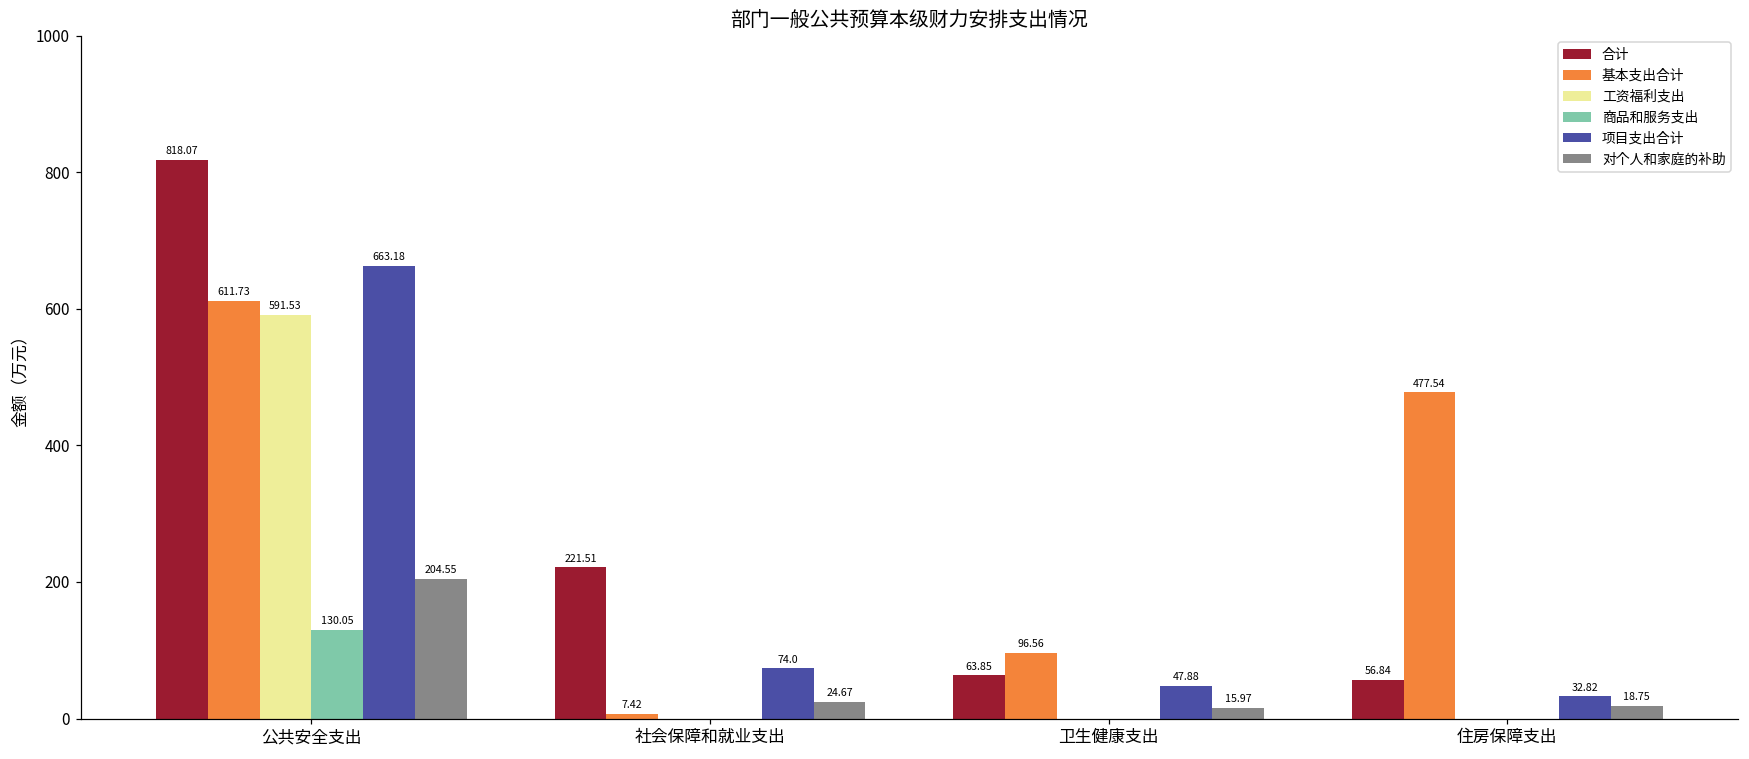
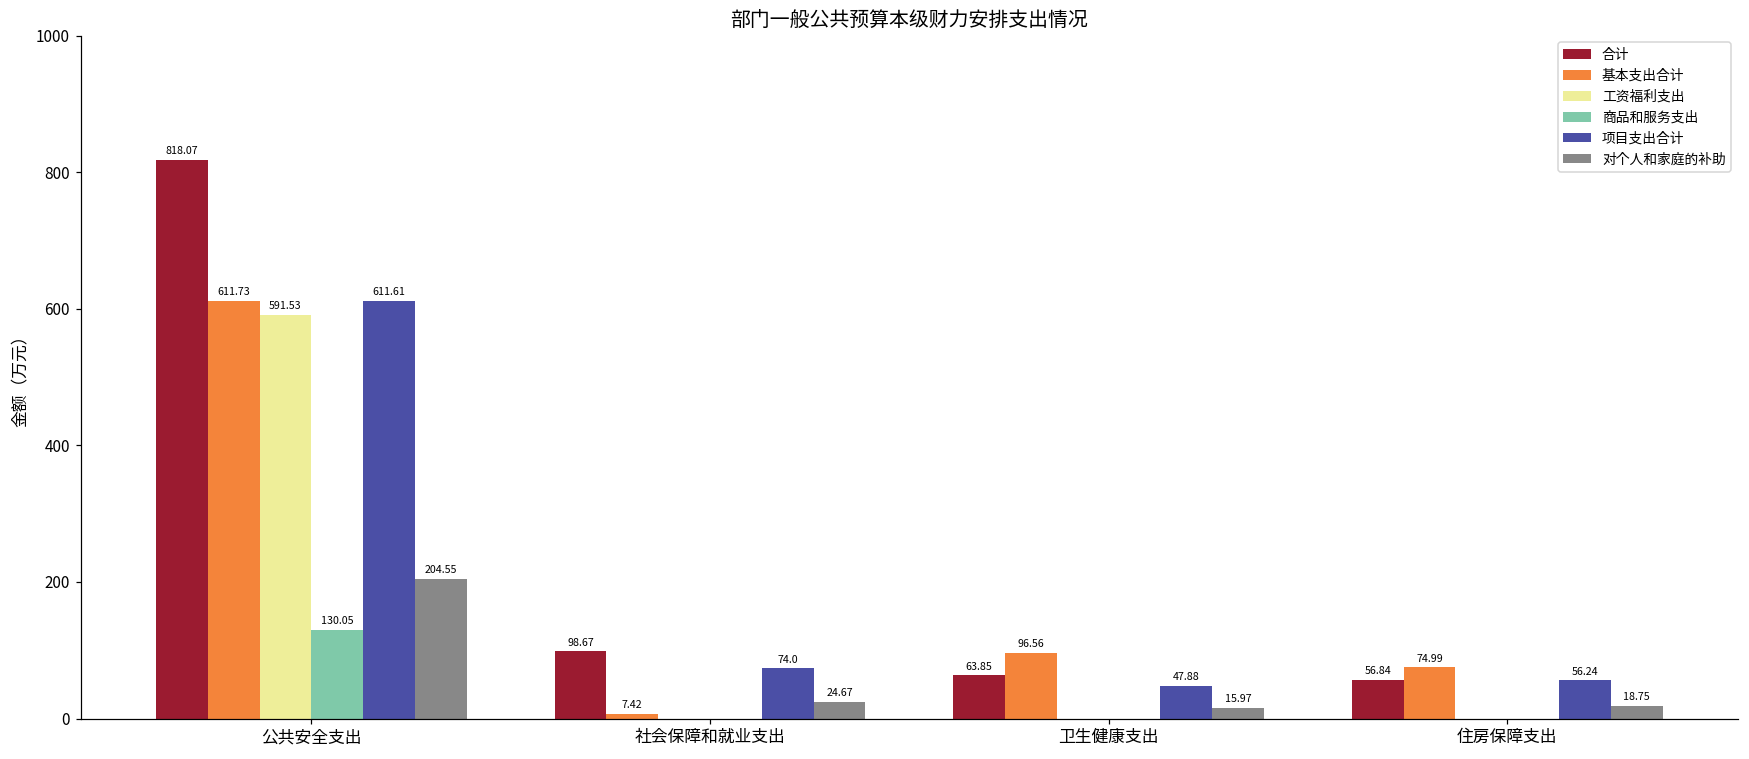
  {
    "合计": {
      "公共安全支出": 818.07,
-     "社会保障和就业支出": 221.51,
+     "社会保障和就业支出": 98.67,
      "卫生健康支出": 63.85,
      "住房保障支出": 56.84
    },
    "基本支出合计": {
      "公共安全支出": 611.73,
      "社会保障和就业支出": 7.42,
      "卫生健康支出": 96.56,
-     "住房保障支出": 477.54
+     "住房保障支出": 74.99
    },
    "工资福利支出": {
      "公共安全支出": 591.53
    },
    "商品和服务支出": {
      "公共安全支出": 130.05
    },
    "项目支出合计": {
-     "公共安全支出": 663.18,
+     "公共安全支出": 611.61,
      "社会保障和就业支出": 74.0,
      "卫生健康支出": 47.88,
-     "住房保障支出": 32.82
+     "住房保障支出": 56.24
    },
    "对个人和家庭的补助": {
      "公共安全支出": 204.55,
      "社会保障和就业支出": 24.67,
      "卫生健康支出": 15.97,
      "住房保障支出": 18.75
    }
  }
